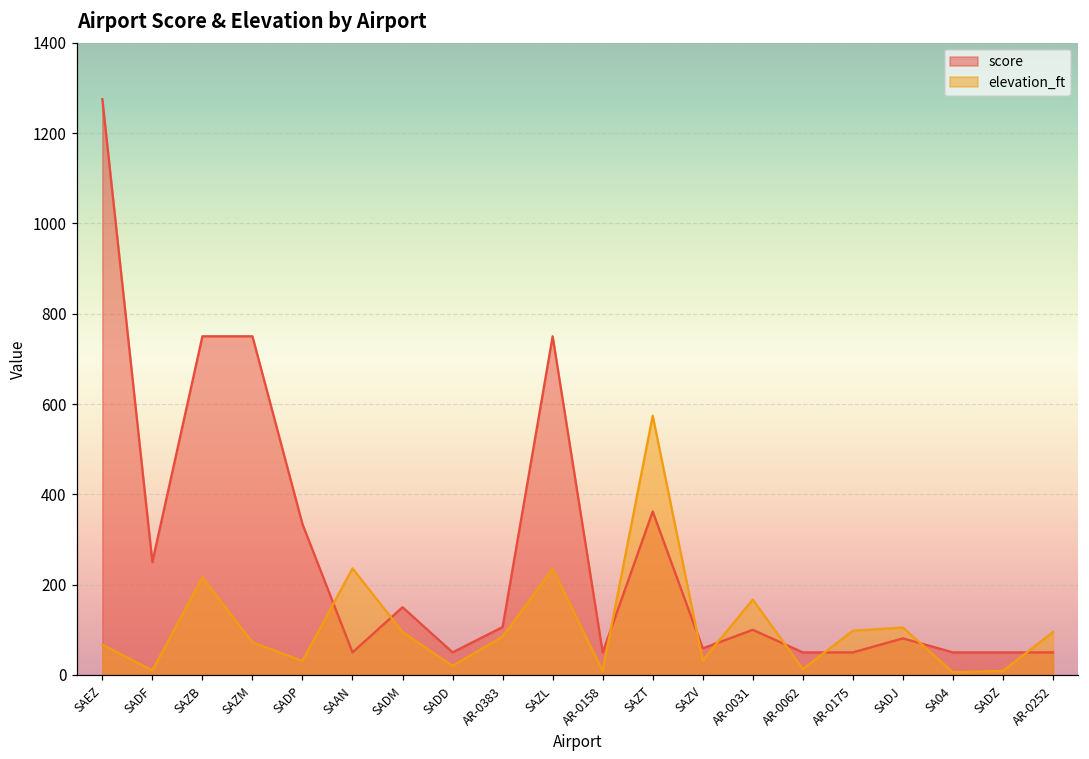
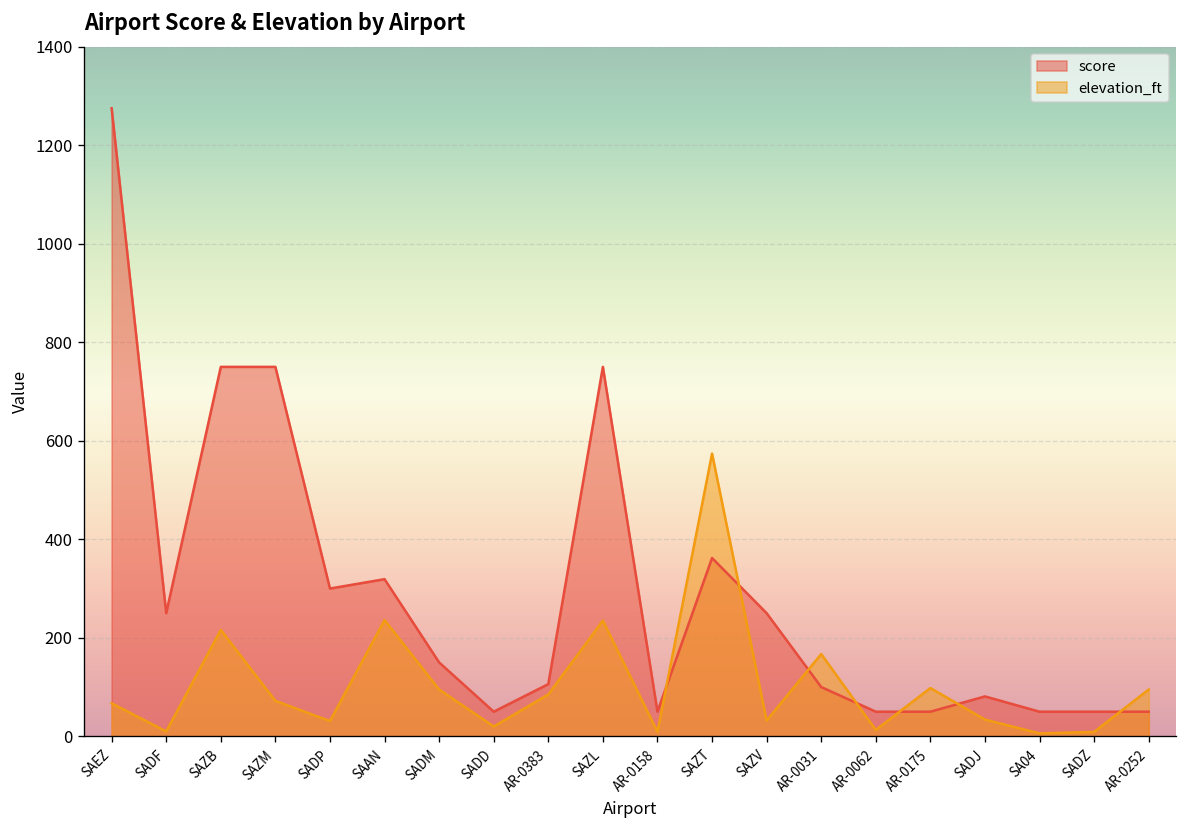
  {
    "score": {
      "SAEZ": 1280,
      "SADF": 250,
      "SAZB": 750,
      "SAZM": 750,
-     "SADP": 330,
-     "SAAN": 50,
+     "SADP": 300,
+     "SAAN": 320,
      "SADM": 150,
      "SADD": 50,
      "AR-0383": 110,
      "SAZL": 750,
      "AR-0158": 50,
      "SAZT": 360,
-     "SAZV": 60,
+     "SAZV": 250,
      "AR-0031": 100,
      "AR-0062": 50,
      "AR-0175": 50,
      "SADJ": 80,
      "SA04": 50,
      "SADZ": 50,
      "AR-0252": 50
    },
    "elevation_ft": {
      "SAEZ": 70,
      "SADF": 10,
      "SAZB": 220,
      "SAZM": 70,
      "SADP": 30,
      "SAAN": 240,
      "SADM": 100,
      "SADD": 20,
      "AR-0383": 90,
      "SAZL": 240,
      "AR-0158": 10,
      "SAZT": 570,
      "SAZV": 30,
      "AR-0031": 170,
      "AR-0062": 10,
      "AR-0175": 100,
-     "SADJ": 110,
+     "SADJ": 30,
      "SA04": 10,
      "SADZ": 10,
      "AR-0252": 100
    }
  }
